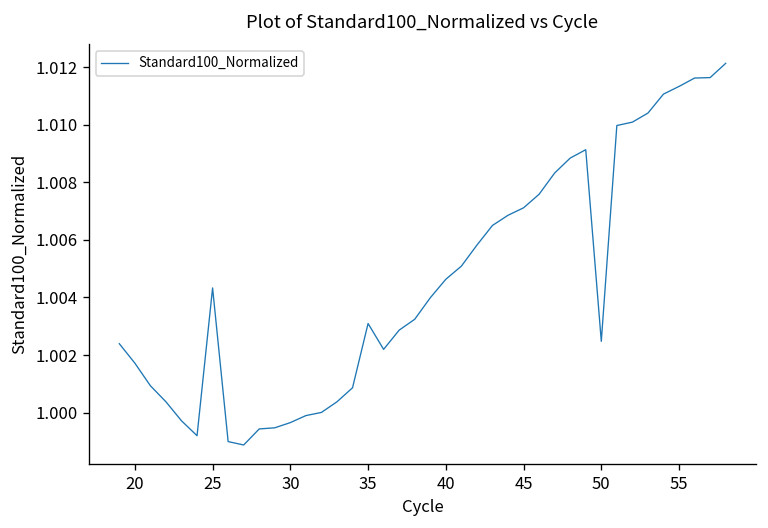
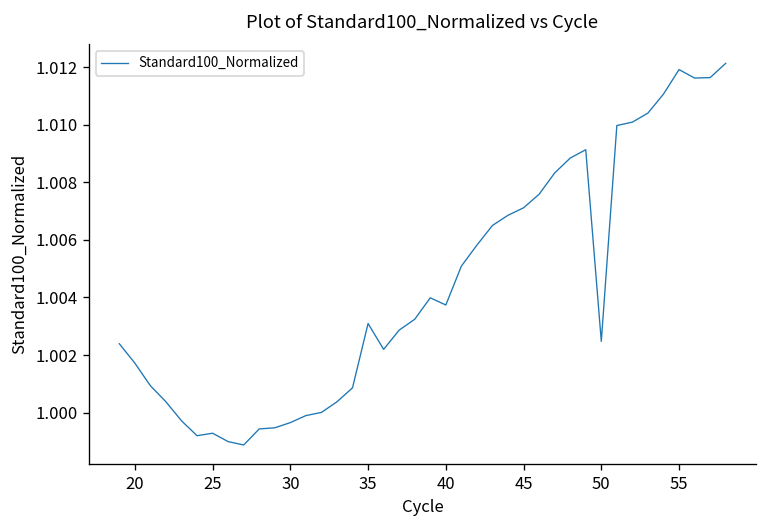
  {
    "20": 1.0017,
-   "25": 1.0043,
+   "25": 0.9993,
    "30": 0.9997,
    "35": 1.0031,
-   "40": 1.0046,
+   "40": 1.0037,
    "45": 1.0071,
    "50": 1.0025,
-   "55": 1.0113
+   "55": 1.0119
  }
